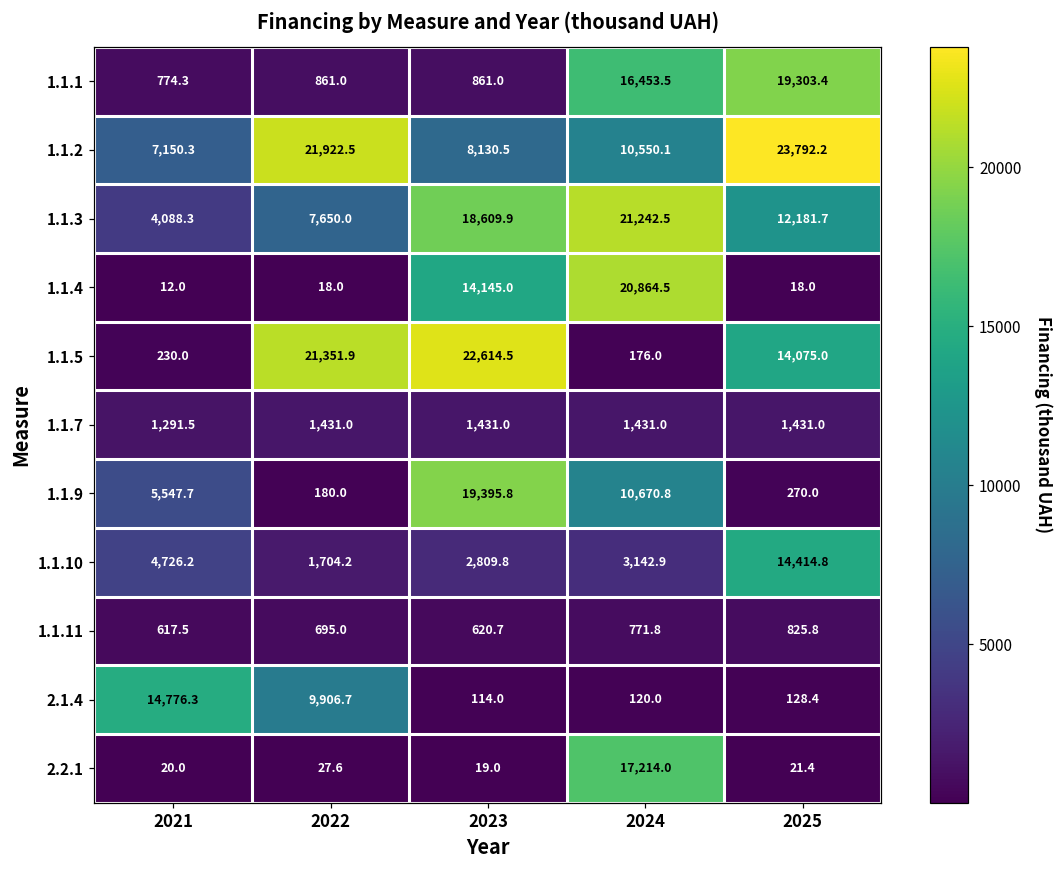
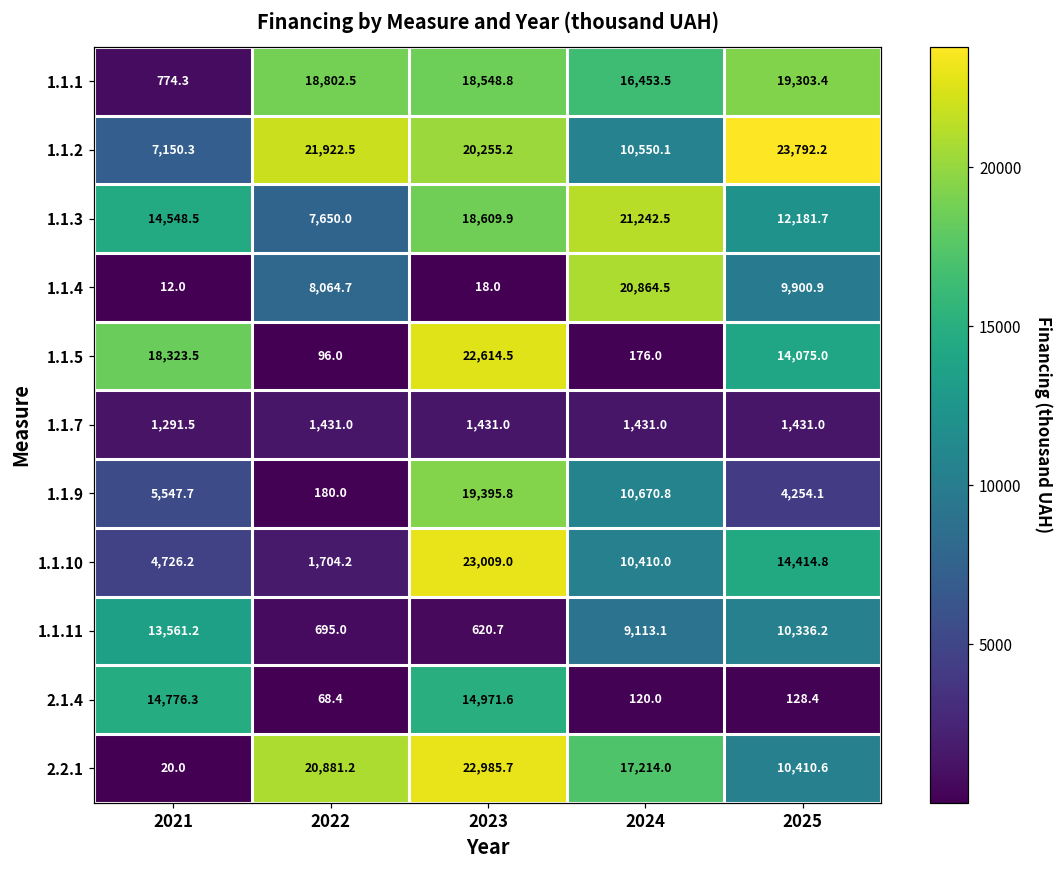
  {
    "1.1.1": {
      "2021": "774.3",
-     "2022": "861.0",
-     "2023": "861.0",
+     "2022": "18,802.5",
+     "2023": "18,548.8",
      "2024": "16,453.5",
      "2025": "19,303.4"
    },
    "1.1.2": {
      "2021": "7,150.3",
      "2022": "21,922.5",
-     "2023": "8,130.5",
+     "2023": "20,255.2",
      "2024": "10,550.1",
      "2025": "23,792.2"
    },
    "1.1.3": {
-     "2021": "4,088.3",
+     "2021": "14,548.5",
      "2022": "7,650.0",
      "2023": "18,609.9",
      "2024": "21,242.5",
      "2025": "12,181.7"
    },
    "1.1.4": {
      "2021": "12.0",
-     "2022": "18.0",
-     "2023": "14,145.0",
+     "2022": "8,064.7",
+     "2023": "18.0",
      "2024": "20,864.5",
-     "2025": "18.0"
+     "2025": "9,900.9"
    },
    "1.1.5": {
-     "2021": "230.0",
-     "2022": "21,351.9",
+     "2021": "18,323.5",
+     "2022": "96.0",
      "2023": "22,614.5",
      "2024": "176.0",
      "2025": "14,075.0"
    },
    "1.1.7": {
      "2021": "1,291.5",
      "2022": "1,431.0",
      "2023": "1,431.0",
      "2024": "1,431.0",
      "2025": "1,431.0"
    },
    "1.1.9": {
      "2021": "5,547.7",
      "2022": "180.0",
      "2023": "19,395.8",
      "2024": "10,670.8",
-     "2025": "270.0"
+     "2025": "4,254.1"
    },
    "1.1.10": {
      "2021": "4,726.2",
      "2022": "1,704.2",
-     "2023": "2,809.8",
-     "2024": "3,142.9",
+     "2023": "23,009.0",
+     "2024": "10,410.0",
      "2025": "14,414.8"
    },
    "1.1.11": {
-     "2021": "617.5",
+     "2021": "13,561.2",
      "2022": "695.0",
      "2023": "620.7",
-     "2024": "771.8",
-     "2025": "825.8"
+     "2024": "9,113.1",
+     "2025": "10,336.2"
    },
    "2.1.4": {
      "2021": "14,776.3",
-     "2022": "9,906.7",
-     "2023": "114.0",
+     "2022": "68.4",
+     "2023": "14,971.6",
      "2024": "120.0",
      "2025": "128.4"
    },
    "2.2.1": {
      "2021": "20.0",
-     "2022": "27.6",
-     "2023": "19.0",
+     "2022": "20,881.2",
+     "2023": "22,985.7",
      "2024": "17,214.0",
-     "2025": "21.4"
+     "2025": "10,410.6"
    }
  }
